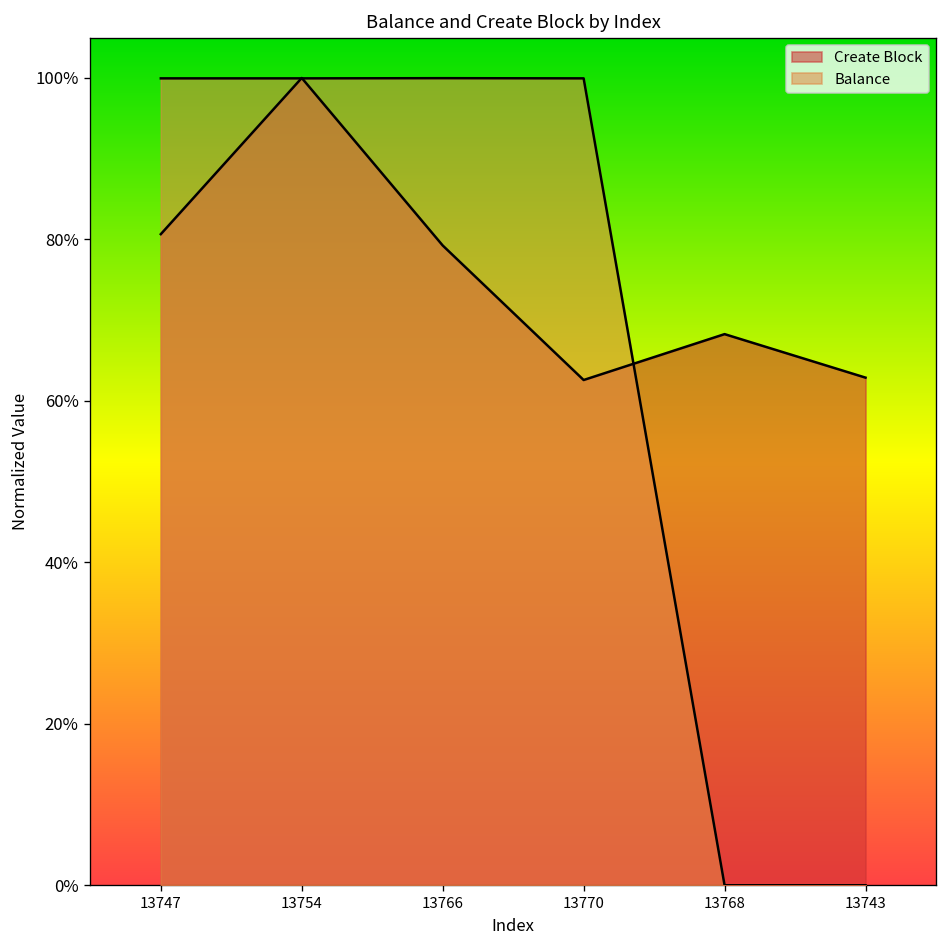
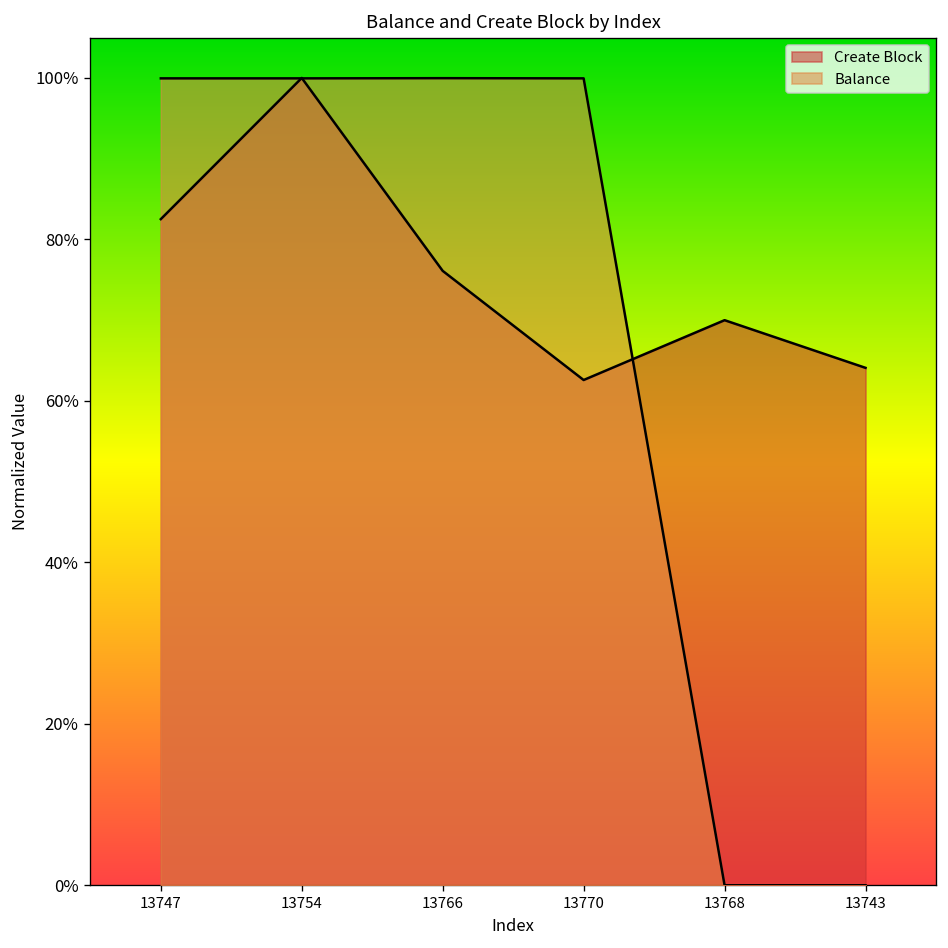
  {
    "Create Block": {
-     "13747": "81%",
-     "13766": "79%",
+     "13747": "83%",
+     "13766": "76%",
      "13770": "63%",
-     "13768": "68%",
-     "13743": "63%"
+     "13768": "70%",
+     "13743": "64%"
    },
    "Balance": {
      "13747": "100%",
      "13766": "100%",
      "13770": "100%",
      "13768": "0%",
      "13743": "0%"
    }
  }
